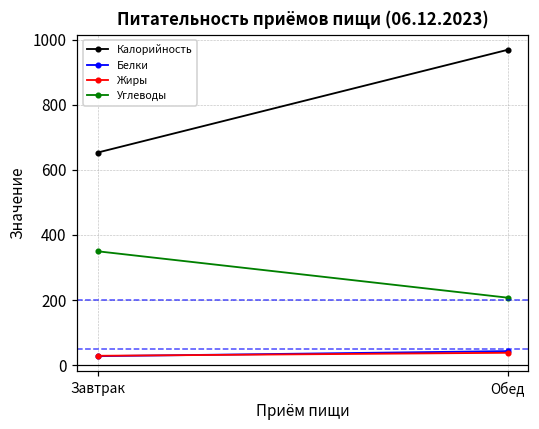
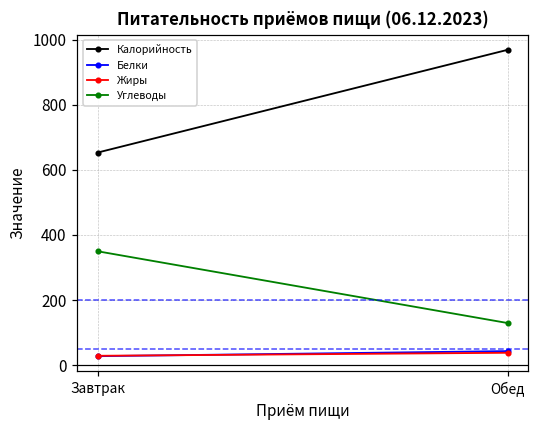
  {
    "Калорийность": {
      "Завтрак": 650,
      "Обед": 970
    },
    "Углеводы": {
      "Завтрак": 350,
-     "Обед": 210
+     "Обед": 130
    }
  }
